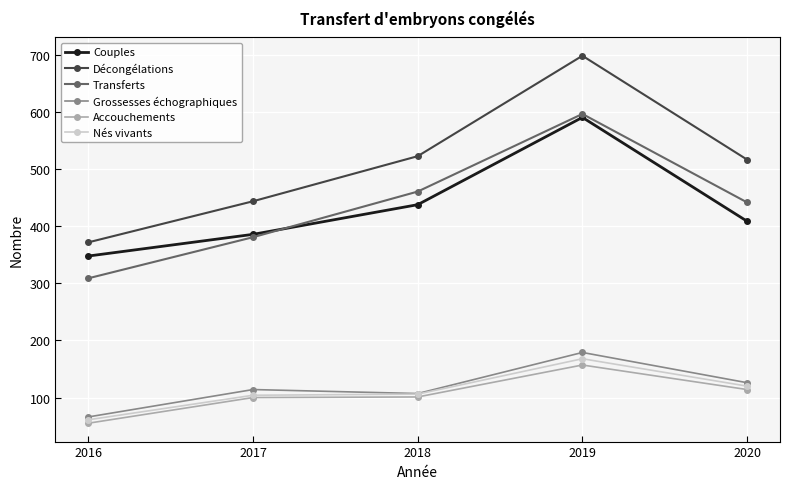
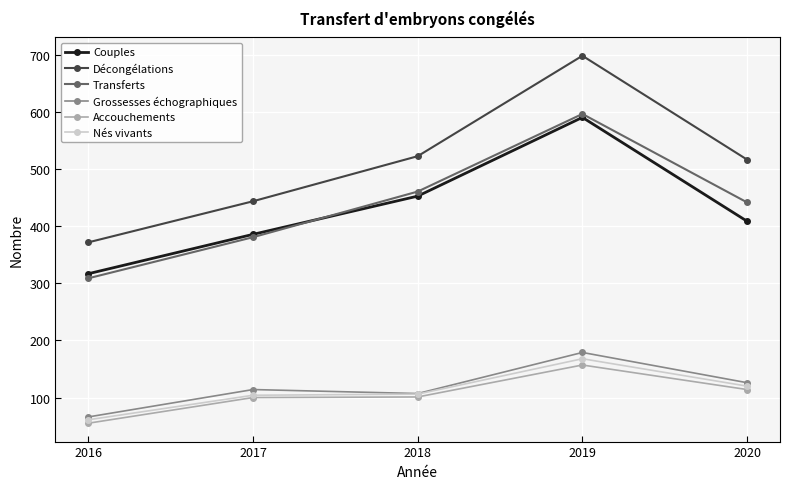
  {
    "Couples": {
-     "2016": 350,
+     "2016": 320,
      "2017": 390,
-     "2018": 440,
+     "2018": 450,
      "2019": 590,
      "2020": 410
    }
  }
